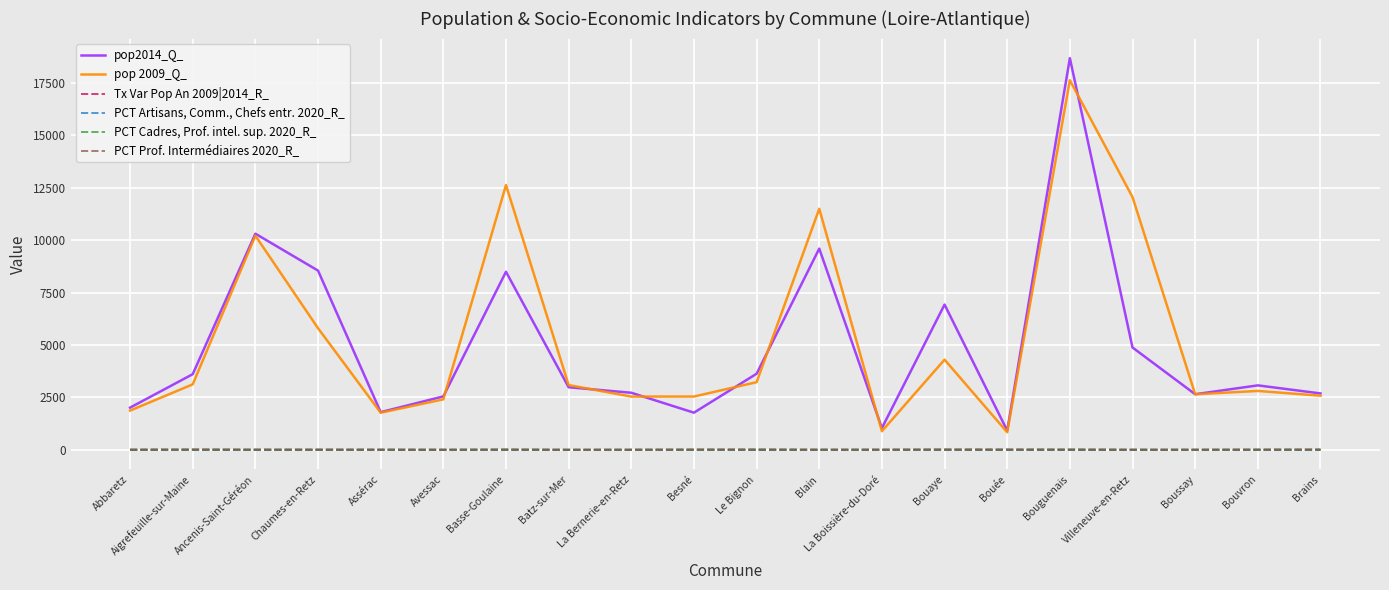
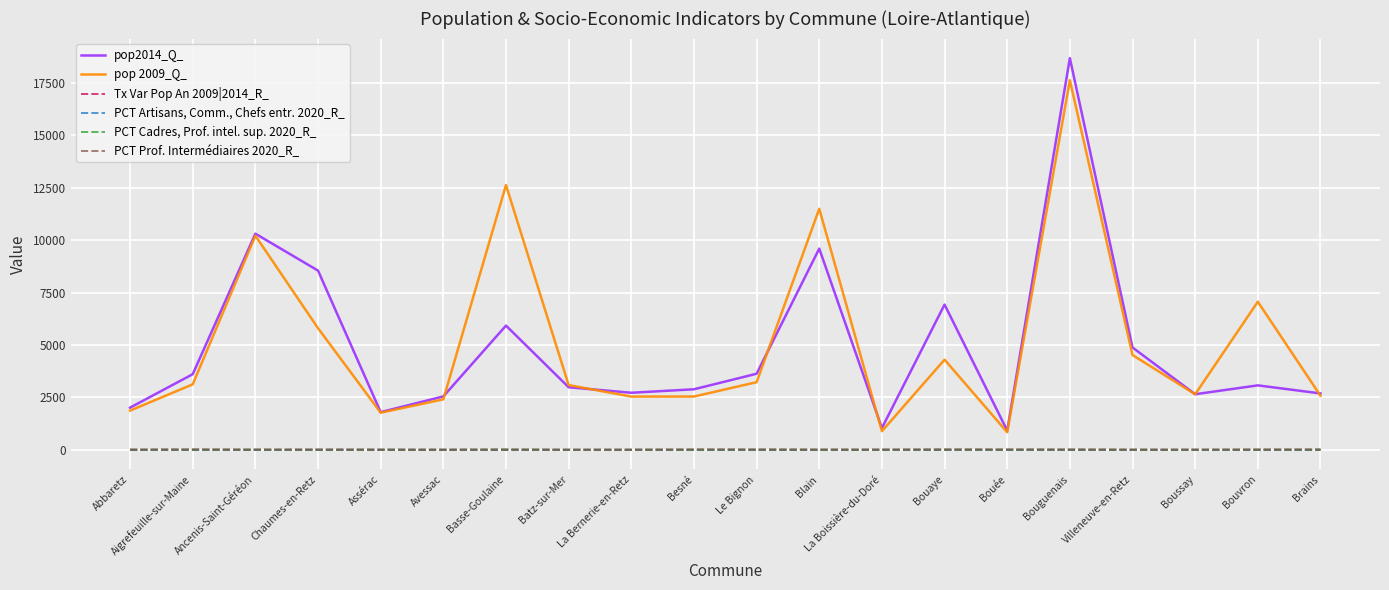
  {
    "pop2014_Q_": {
      "Abbaretz": 2000,
      "Aigrefeuille-sur-Maine": 3600,
      "Chaumes-en-Retz": 8500,
      "Avessac": 2500,
-     "Basse-Goulaine": 8500,
+     "Basse-Goulaine": 5900,
      "La Bernerie-en-Retz": 2700,
-     "Besné": 1800,
+     "Besné": 2900,
      "Le Bignon": 3600,
      "Blain": 9600,
      "La Boissière-du-Doré": 1000,
      "Bouaye": 6900,
      "Bouguenais": 18700,
      "Villeneuve-en-Retz": 4900,
      "Bouvron": 3100
    },
    "pop 2009_Q_": {
      "Abbaretz": 1900,
      "Aigrefeuille-sur-Maine": 3100,
      "Chaumes-en-Retz": 5800,
      "Avessac": 2400,
      "Basse-Goulaine": 12600,
      "La Bernerie-en-Retz": 2500,
      "Besné": 2500,
      "Le Bignon": 3200,
      "Blain": 11500,
      "La Boissière-du-Doré": 900,
      "Bouaye": 4300,
      "Bouguenais": 17600,
-     "Villeneuve-en-Retz": 12100,
-     "Bouvron": 2800
+     "Villeneuve-en-Retz": 4500,
+     "Bouvron": 7100
    }
  }
